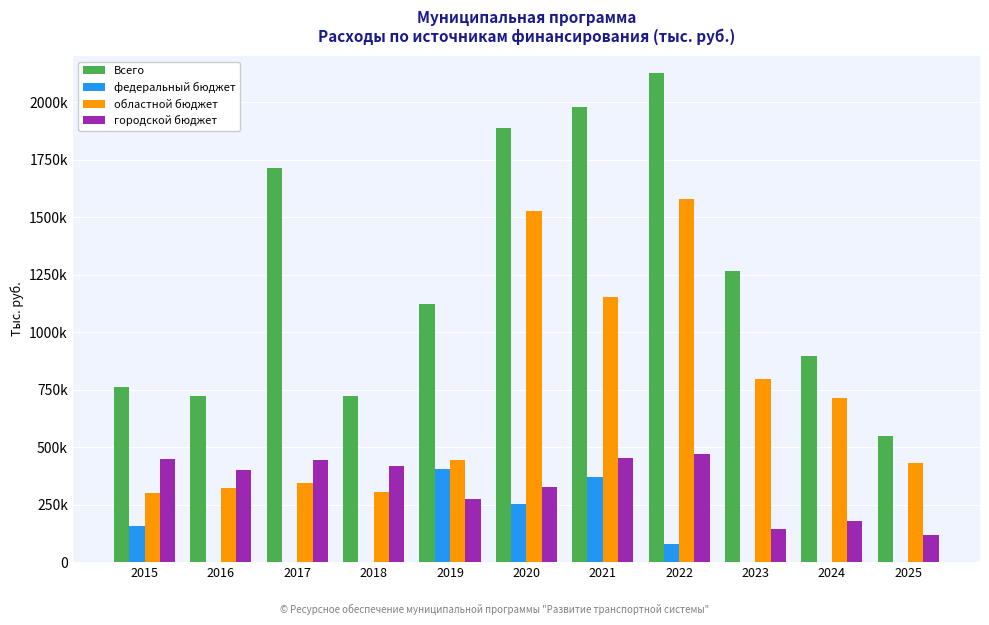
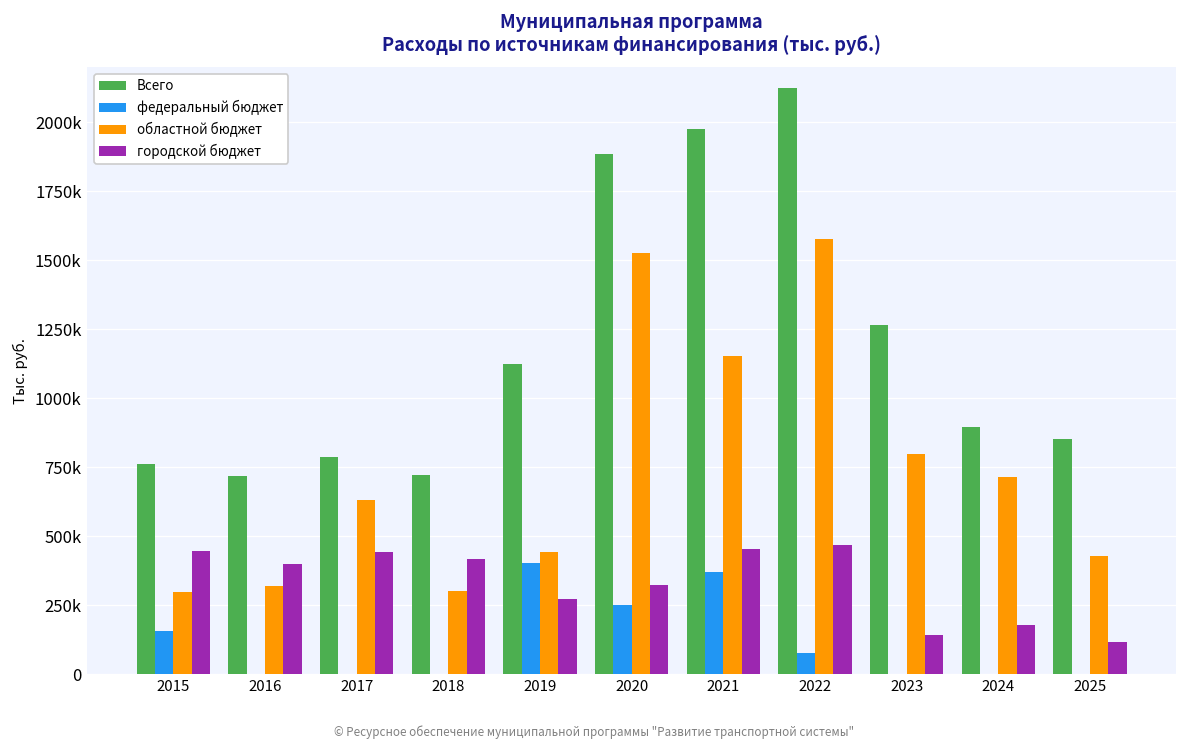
  {
    "Всего": {
      "2015": 760000,
      "2016": 720000,
-     "2017": 1710000,
+     "2017": 790000,
      "2018": 720000,
      "2019": 1120000,
      "2020": 1890000,
      "2021": 1980000,
      "2022": 2120000,
      "2023": 1270000,
      "2024": 890000,
-     "2025": 550000
+     "2025": 850000
    },
    "федеральный бюджет": {
      "2015": 160000,
      "2018": 0,
      "2019": 400000,
      "2020": 250000,
      "2021": 370000,
      "2022": 80000,
      "2023": 0,
      "2024": 0,
      "2025": 0
    },
    "областной бюджет": {
      "2015": 300000,
      "2016": 320000,
-     "2017": 340000,
+     "2017": 630000,
      "2018": 300000,
      "2019": 450000,
      "2020": 1530000,
      "2021": 1150000,
      "2022": 1580000,
      "2023": 800000,
      "2024": 720000,
      "2025": 430000
    },
    "городской бюджет": {
      "2015": 450000,
      "2016": 400000,
      "2017": 440000,
      "2018": 420000,
      "2019": 270000,
      "2020": 320000,
      "2021": 450000,
      "2022": 470000,
      "2023": 140000,
      "2024": 180000,
      "2025": 120000
    }
  }
